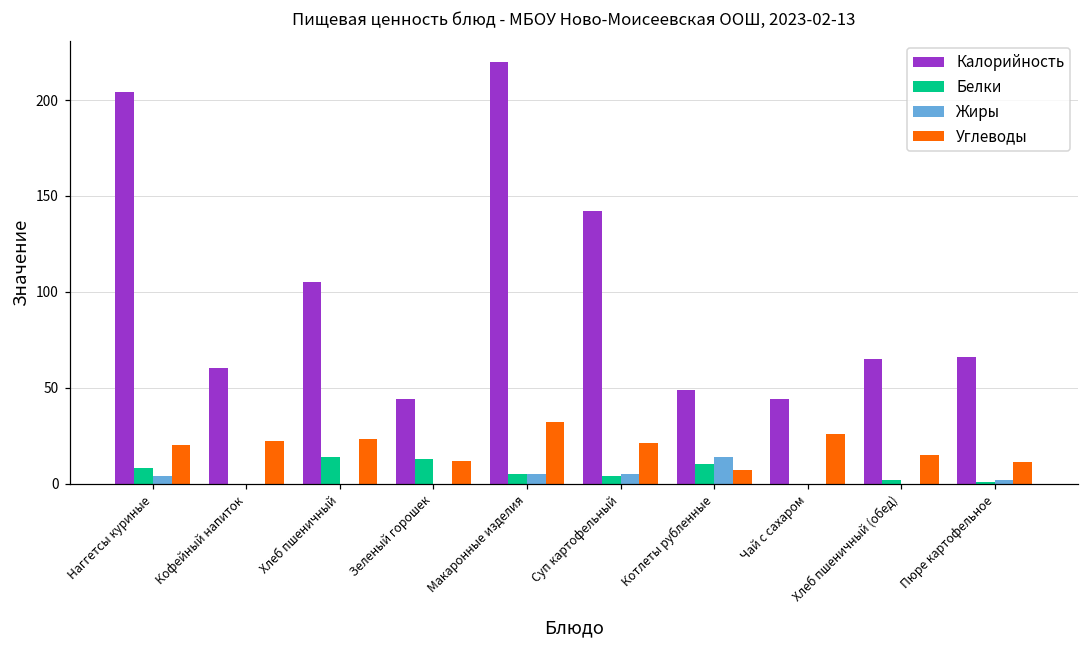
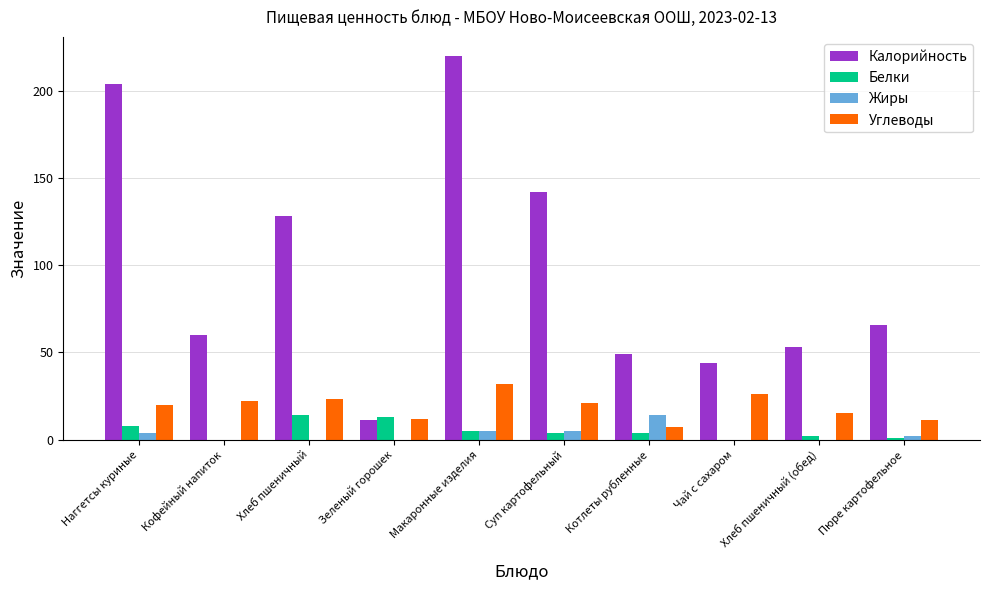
  {
    "Калорийность": {
      "Наггетсы куриные": 204,
      "Кофейный напиток": 60,
-     "Хлеб пшеничный": 105,
-     "Зеленый горошек": 44,
+     "Хлеб пшеничный": 128,
+     "Зеленый горошек": 11,
      "Макаронные изделия": 220,
      "Суп картофельный": 142,
      "Котлеты рубленные": 49,
      "Чай с сахаром": 44,
-     "Хлеб пшеничный (обед)": 65,
+     "Хлеб пшеничный (обед)": 53,
      "Пюре картофельное": 66
    },
    "Белки": {
      "Наггетсы куриные": 8,
      "Кофейный напиток": 0,
      "Хлеб пшеничный": 14,
      "Зеленый горошек": 13,
      "Макаронные изделия": 5,
      "Суп картофельный": 4,
-     "Котлеты рубленные": 10,
+     "Котлеты рубленные": 4,
      "Чай с сахаром": 0,
      "Хлеб пшеничный (обед)": 2
    },
    "Жиры": {
      "Наггетсы куриные": 4,
      "Кофейный напиток": 0,
      "Хлеб пшеничный": 0,
      "Зеленый горошек": 0,
      "Макаронные изделия": 5,
      "Суп картофельный": 5,
      "Котлеты рубленные": 14,
      "Чай с сахаром": 0,
      "Хлеб пшеничный (обед)": 0,
      "Пюре картофельное": 2
    },
    "Углеводы": {
      "Наггетсы куриные": 20,
      "Кофейный напиток": 22,
      "Хлеб пшеничный": 23,
      "Зеленый горошек": 12,
      "Макаронные изделия": 32,
      "Суп картофельный": 21,
      "Котлеты рубленные": 7,
      "Чай с сахаром": 26,
      "Хлеб пшеничный (обед)": 15,
      "Пюре картофельное": 11
    }
  }
